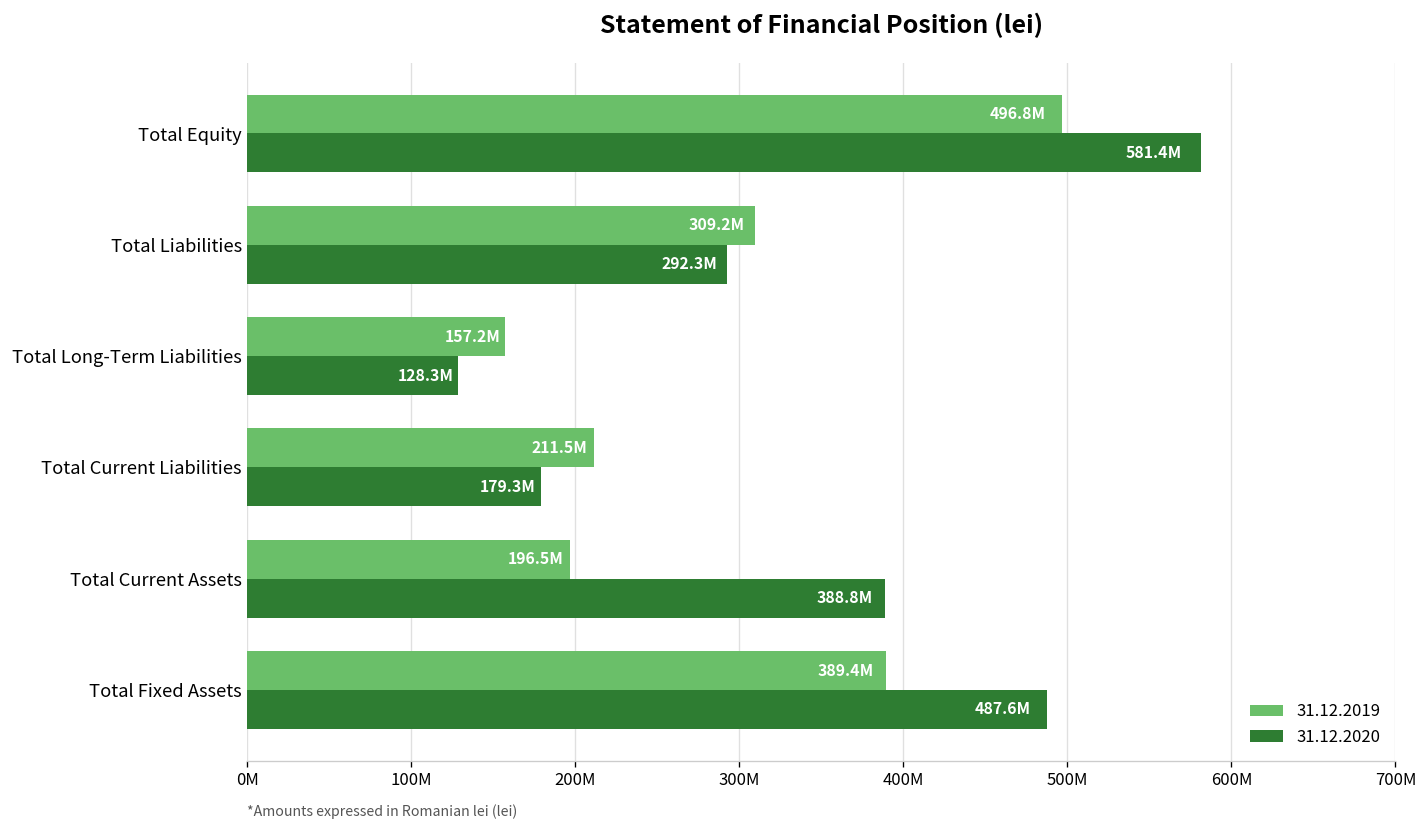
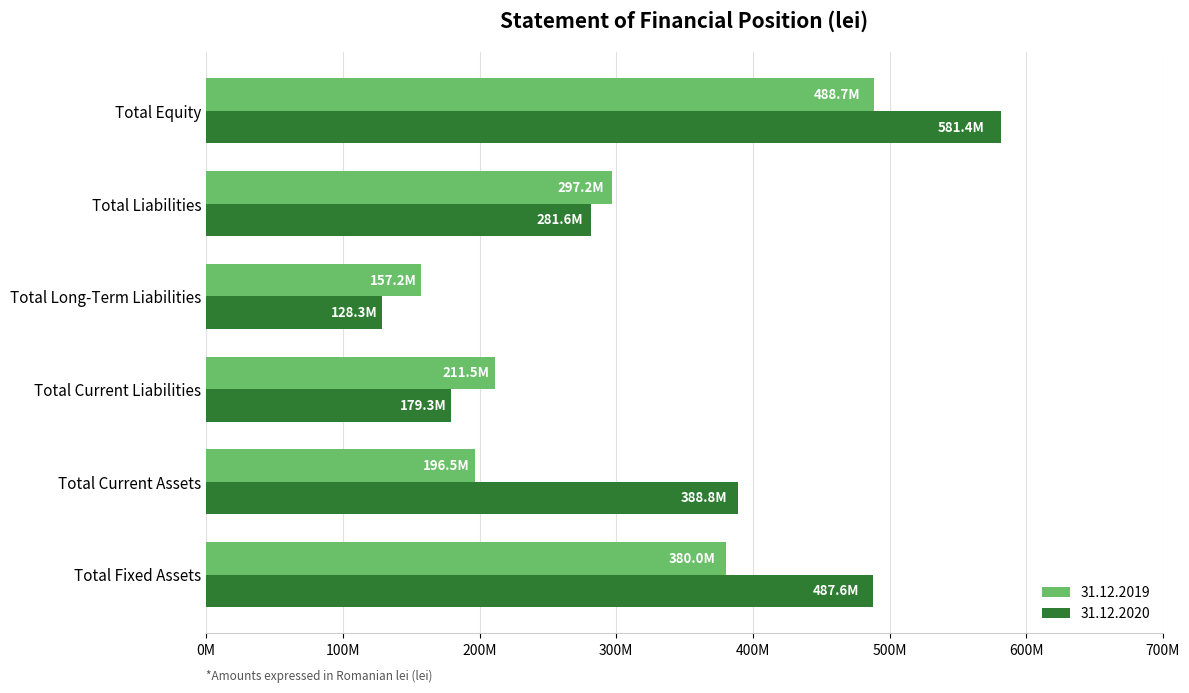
  {
    "31.12.2019": {
-     "Total Equity": "496.8M",
-     "Total Liabilities": "309.2M",
+     "Total Equity": "488.7M",
+     "Total Liabilities": "297.2M",
      "Total Long-Term Liabilities": "157.2M",
      "Total Current Liabilities": "211.5M",
      "Total Current Assets": "196.5M",
-     "Total Fixed Assets": "389.4M"
+     "Total Fixed Assets": "380.0M"
    },
    "31.12.2020": {
      "Total Equity": "581.4M",
-     "Total Liabilities": "292.3M",
+     "Total Liabilities": "281.6M",
      "Total Long-Term Liabilities": "128.3M",
      "Total Current Liabilities": "179.3M",
      "Total Current Assets": "388.8M",
      "Total Fixed Assets": "487.6M"
    }
  }
